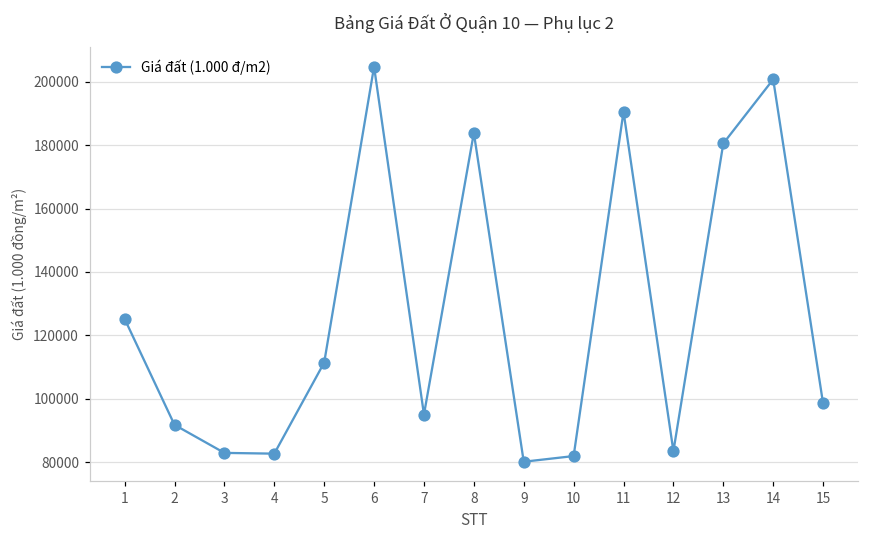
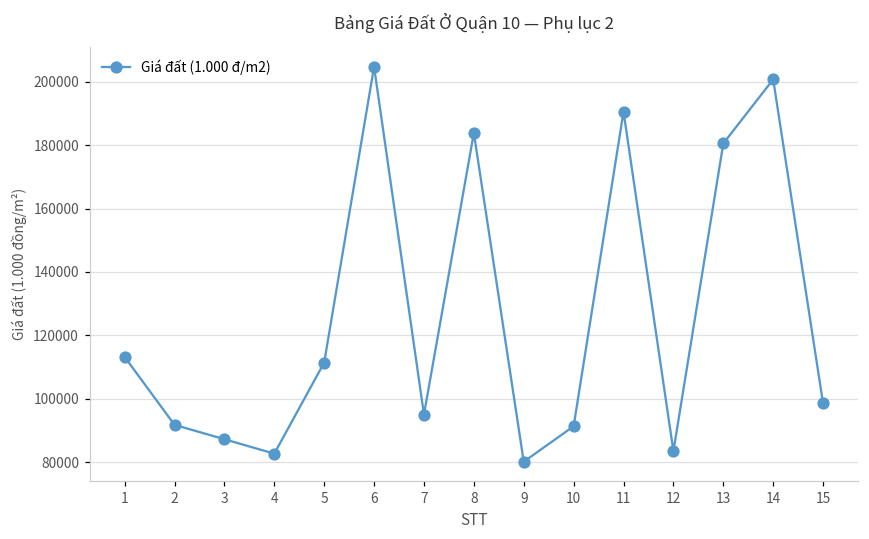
  {
-   "1": 125000,
+   "1": 113000,
    "2": 92000,
-   "3": 83000,
+   "3": 87000,
    "4": 83000,
    "5": 111000,
    "6": 205000,
    "7": 95000,
    "8": 184000,
    "9": 80000,
-   "10": 82000,
+   "10": 91000,
    "11": 191000,
    "12": 83000,
    "13": 181000,
    "14": 201000,
    "15": 99000
  }
